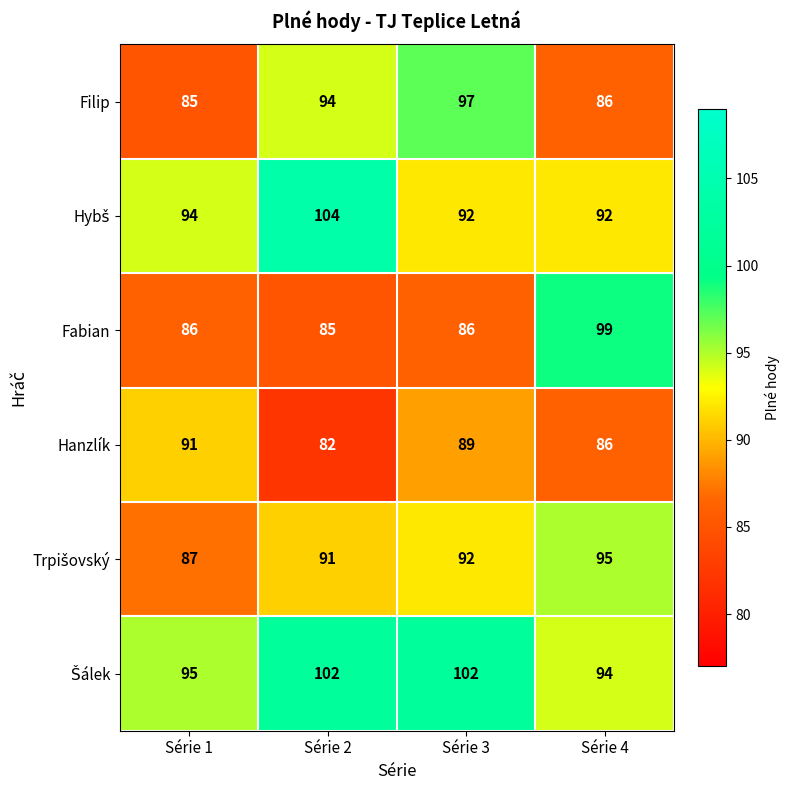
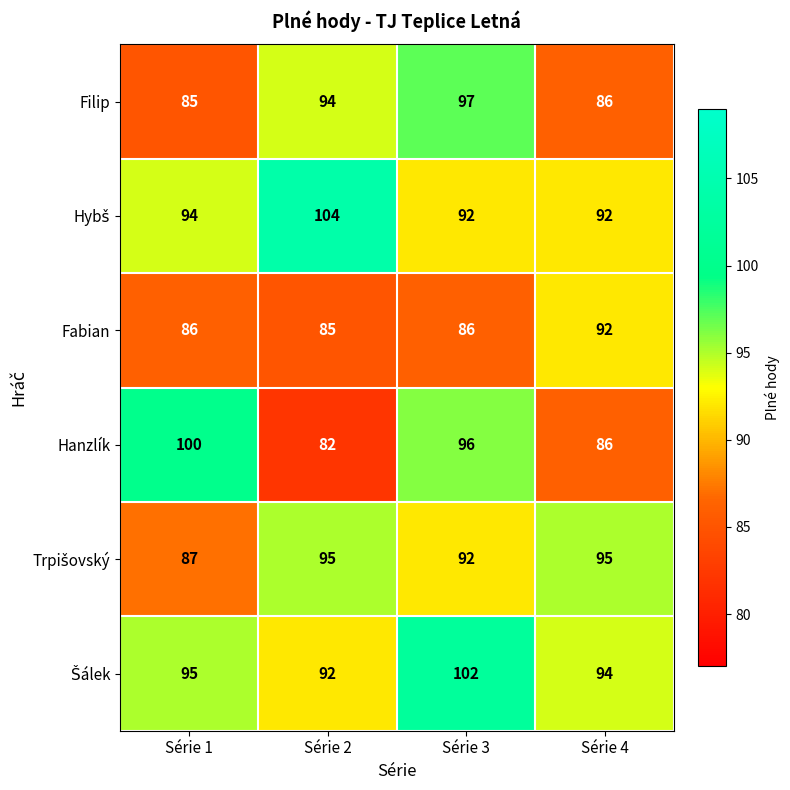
  {
    "Filip": {
      "Série 1": 85,
      "Série 2": 94,
      "Série 3": 97,
      "Série 4": 86
    },
    "Hybš": {
      "Série 1": 94,
      "Série 2": 104,
      "Série 3": 92,
      "Série 4": 92
    },
    "Fabian": {
      "Série 1": 86,
      "Série 2": 85,
      "Série 3": 86,
-     "Série 4": 99
+     "Série 4": 92
    },
    "Hanzlík": {
-     "Série 1": 91,
+     "Série 1": 100,
      "Série 2": 82,
-     "Série 3": 89,
+     "Série 3": 96,
      "Série 4": 86
    },
    "Trpišovský": {
      "Série 1": 87,
-     "Série 2": 91,
+     "Série 2": 95,
      "Série 3": 92,
      "Série 4": 95
    },
    "Šálek": {
      "Série 1": 95,
-     "Série 2": 102,
+     "Série 2": 92,
      "Série 3": 102,
      "Série 4": 94
    }
  }
